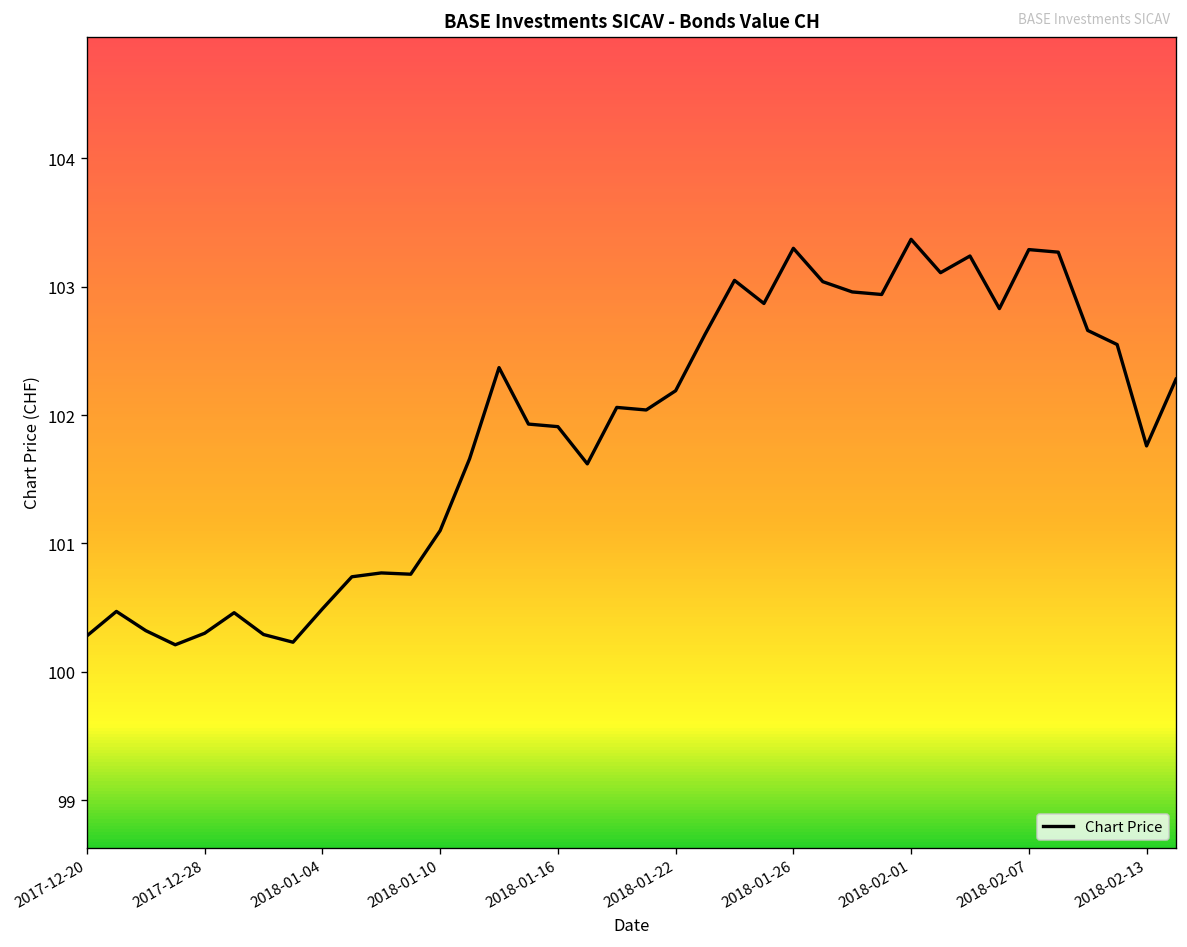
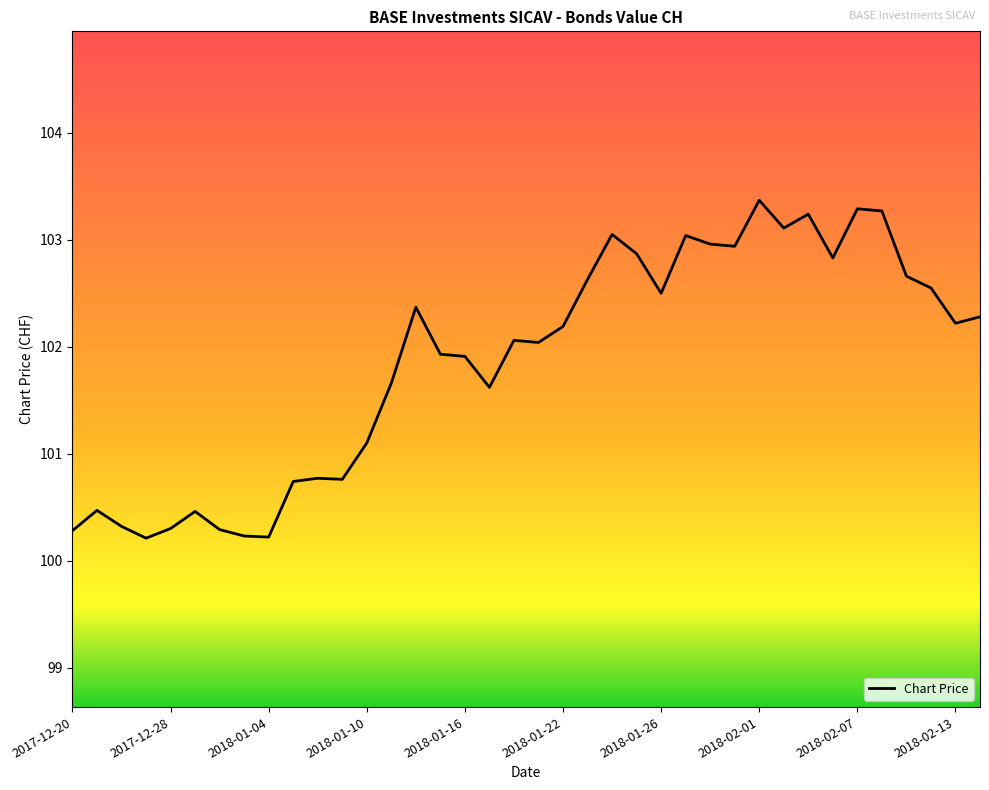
  {
    "2017-12-20": 100.28,
    "2017-12-28": 100.30,
-   "2018-01-04": 100.49,
+   "2018-01-04": 100.22,
    "2018-01-10": 101.10,
    "2018-01-16": 101.91,
    "2018-01-22": 102.19,
-   "2018-01-26": 103.3,
+   "2018-01-26": 102.5,
    "2018-02-01": 103.37,
    "2018-02-07": 103.29,
-   "2018-02-13": 101.76
+   "2018-02-13": 102.22
  }
